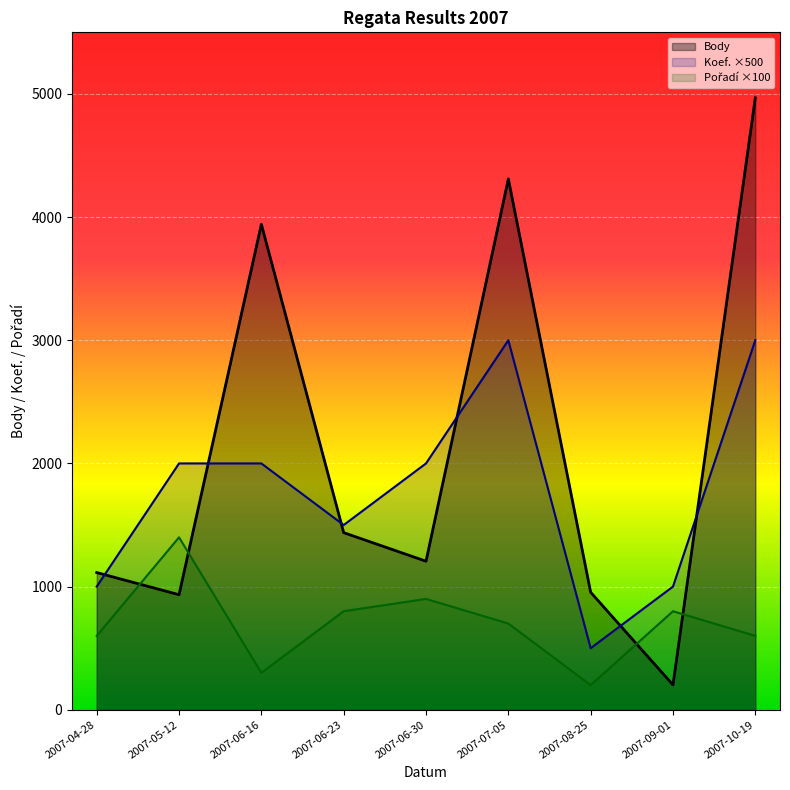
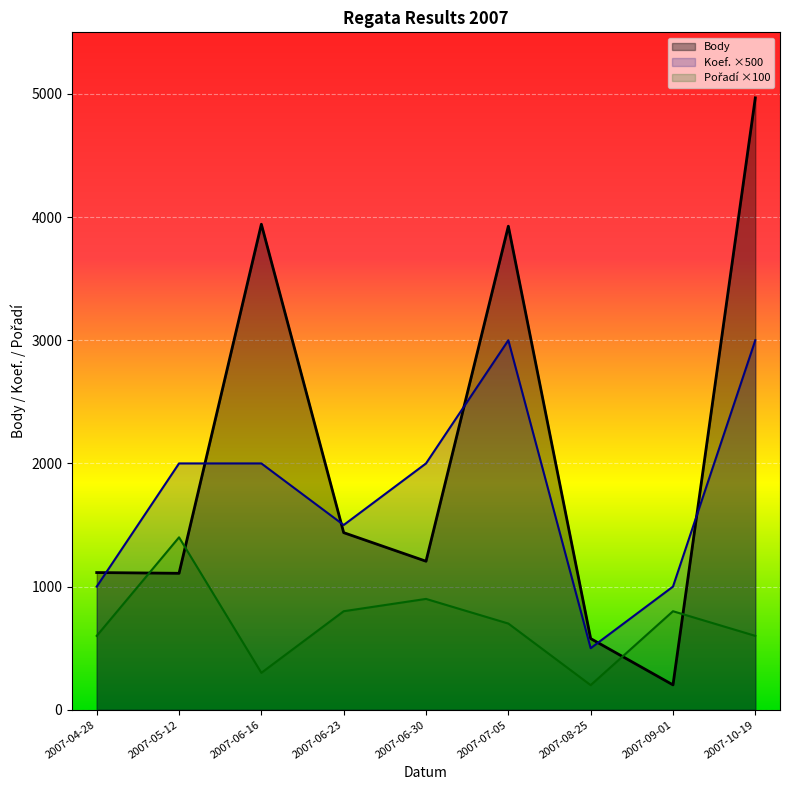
  {
    "Body": {
      "2007-04-28": 1110,
-     "2007-05-12": 930,
+     "2007-05-12": 1110,
      "2007-06-16": 3940,
      "2007-06-23": 1440,
      "2007-06-30": 1210,
-     "2007-07-05": 4310,
-     "2007-08-25": 950,
+     "2007-07-05": 3930,
+     "2007-08-25": 580,
      "2007-09-01": 200,
      "2007-10-19": 4970
    }
  }
